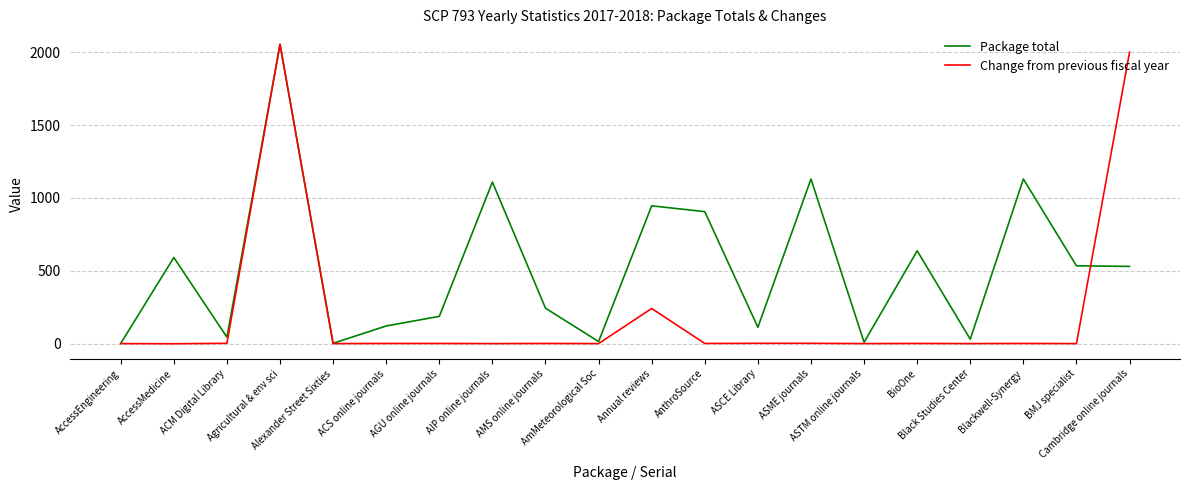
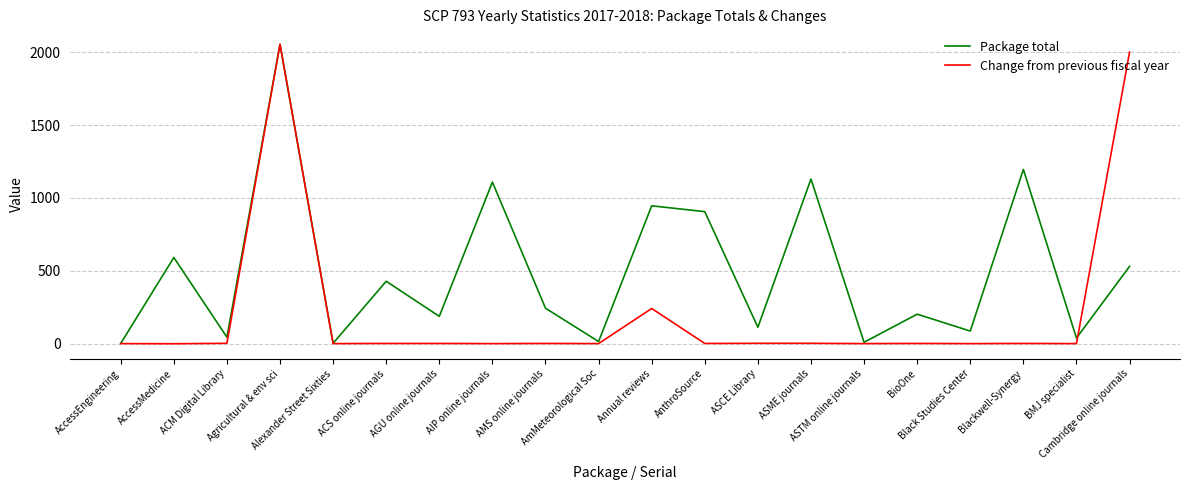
  {
    "Package total": {
      "AccessMedicine": 590,
      "ACM Digital Library": 40,
-     "ACS online journals": 120,
+     "ACS online journals": 430,
      "AGU online journals": 190,
      "AIP online journals": 1110,
      "AMS online journals": 240,
      "Annual reviews": 950,
      "AnthroSource": 910,
      "ASCE Library": 110,
      "ASME journals": 1130,
-     "BioOne": 640,
-     "Black Studies Center": 30,
-     "Blackwell-Synergy": 1130,
-     "BMJ specialist": 530,
+     "BioOne": 200,
+     "Black Studies Center": 90,
+     "Blackwell-Synergy": 1200,
+     "BMJ specialist": 40,
      "Cambridge online journals": 530
    },
    "Change from previous fiscal year": {
      "AccessMedicine": 0,
      "ACM Digital Library": 0,
      "ACS online journals": 0,
      "AGU online journals": 0,
      "AIP online journals": 0,
      "AMS online journals": 0,
      "Annual reviews": 240,
      "AnthroSource": 0,
      "ASCE Library": 0,
      "ASME journals": 0,
      "BioOne": 0,
      "Black Studies Center": 0,
      "Blackwell-Synergy": 0,
      "BMJ specialist": 0,
      "Cambridge online journals": 2000
    }
  }
